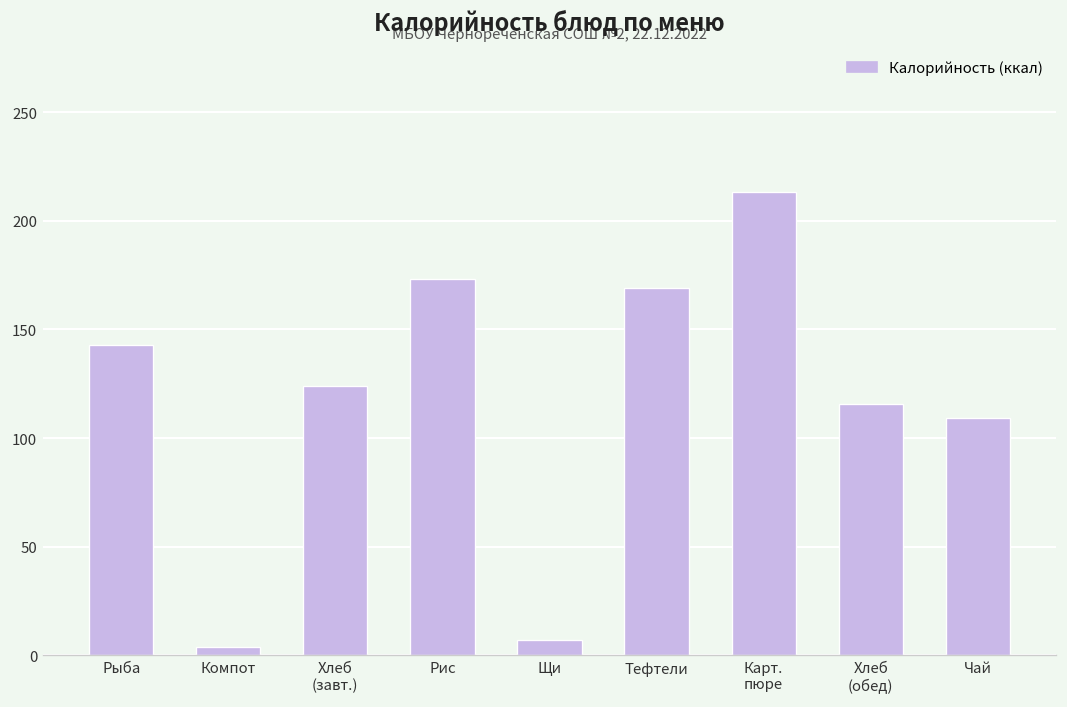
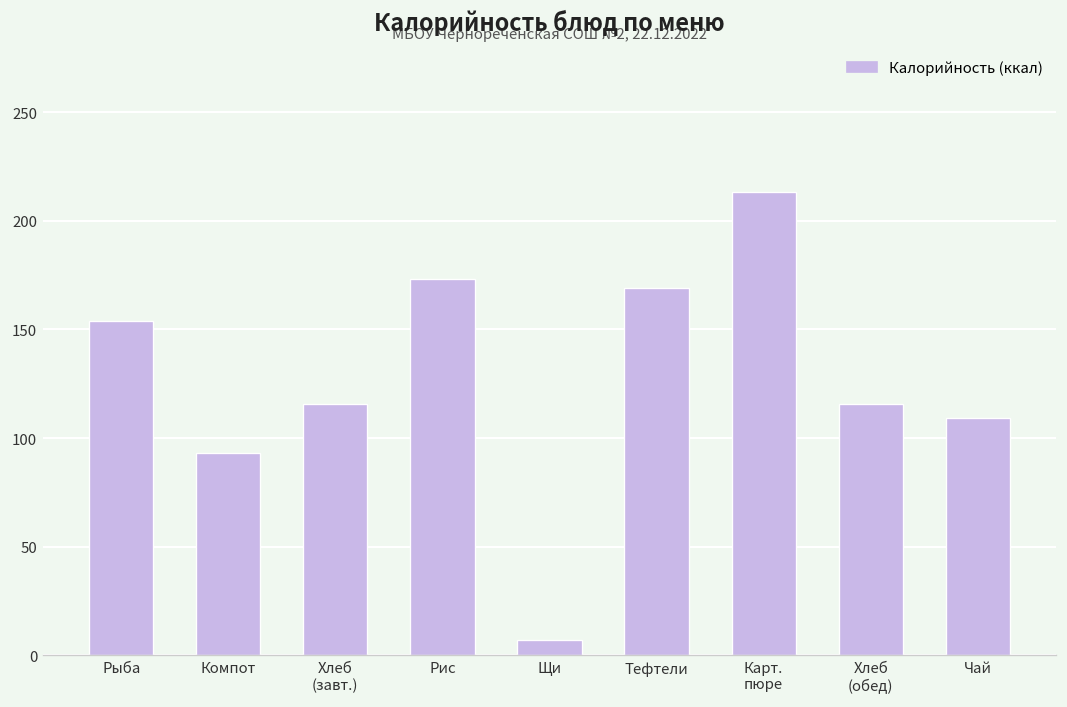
  {
-   "Рыба": 143,
-   "Компот": 4,
-   "Хлеб (завт.)": 124,
+   "Рыба": 154,
+   "Компот": 93,
+   "Хлеб (завт.)": 116,
    "Рис": 173,
    "Щи": 7,
    "Тефтели": 169,
    "Карт. пюре": 213,
    "Хлеб (обед)": 116,
    "Чай": 109
  }
